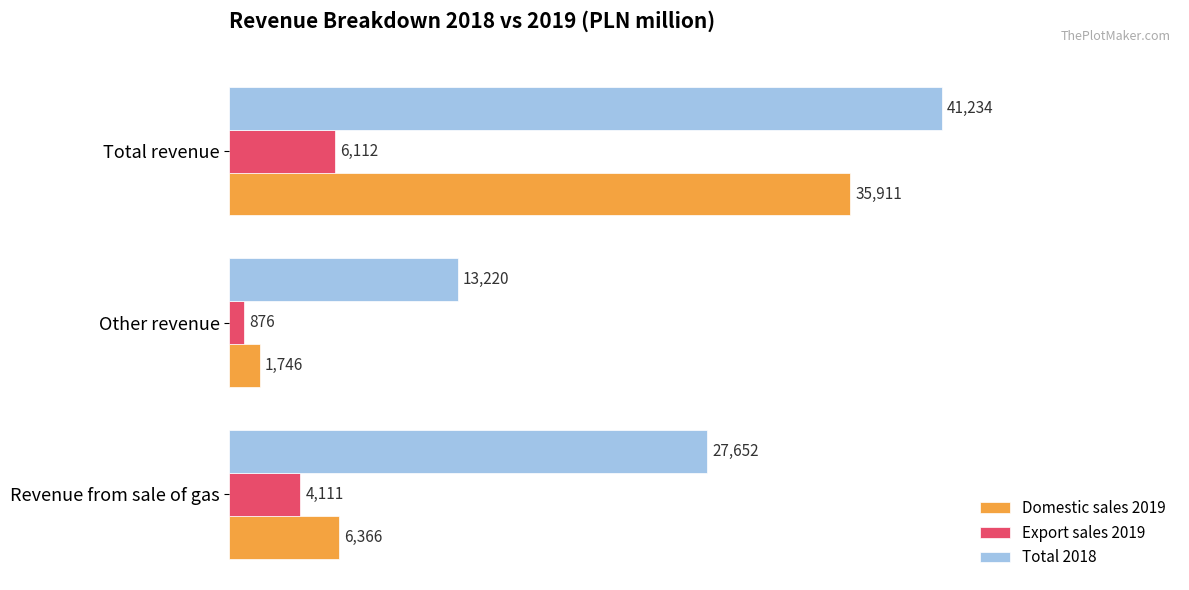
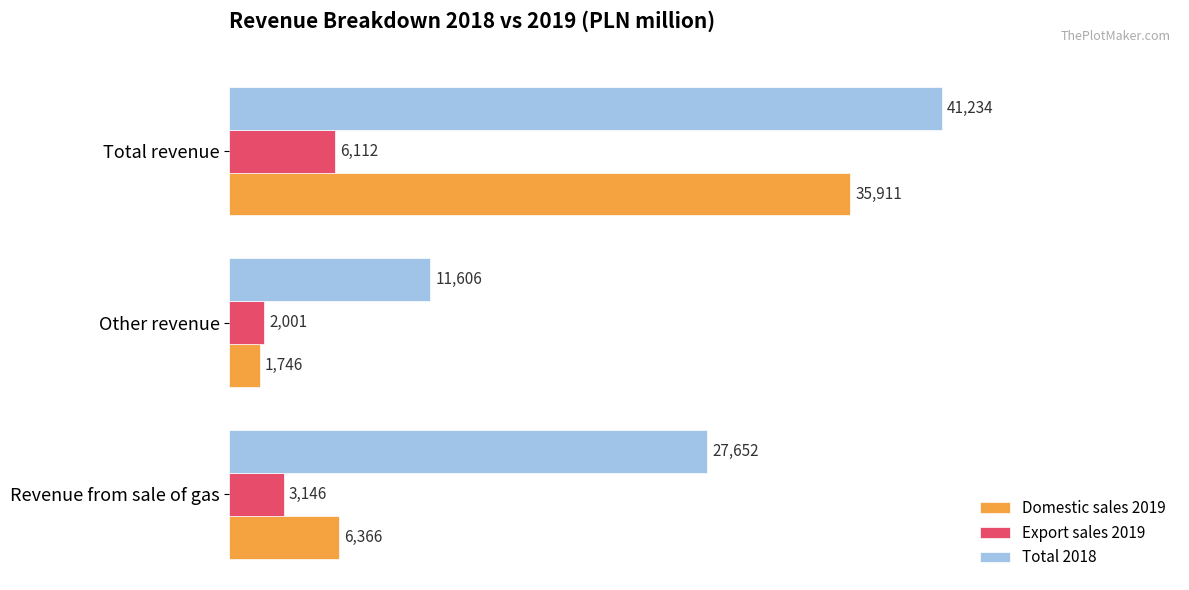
  {
    "Domestic sales 2019": {
      "Total revenue": "35,911",
      "Other revenue": "1,746",
      "Revenue from sale of gas": "6,366"
    },
    "Export sales 2019": {
      "Total revenue": "6,112",
-     "Other revenue": "876",
-     "Revenue from sale of gas": "4,111"
+     "Other revenue": "2,001",
+     "Revenue from sale of gas": "3,146"
    },
    "Total 2018": {
      "Total revenue": "41,234",
-     "Other revenue": "13,220",
+     "Other revenue": "11,606",
      "Revenue from sale of gas": "27,652"
    }
  }
